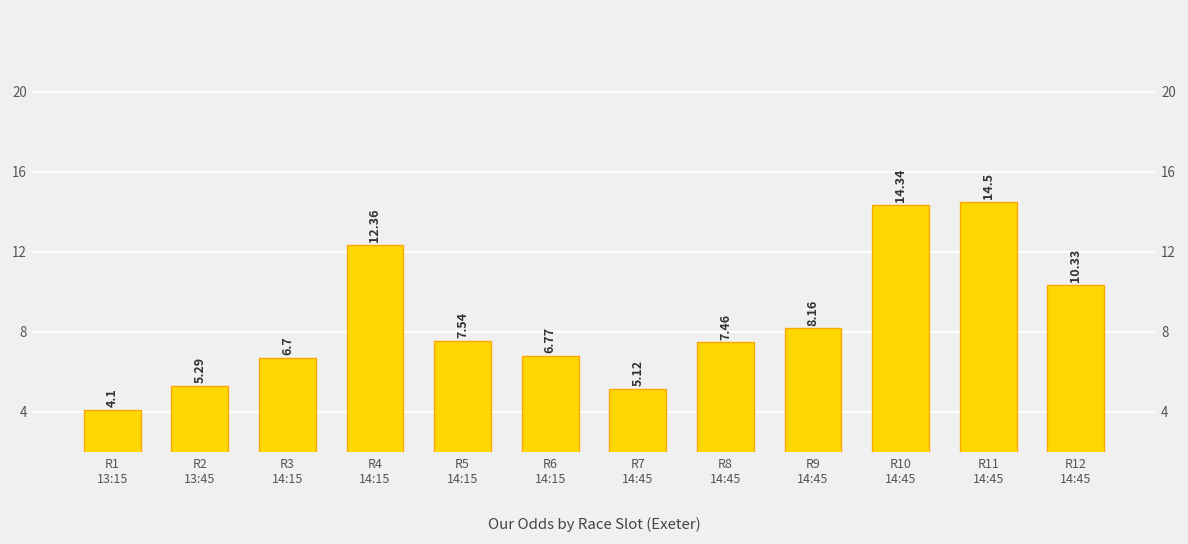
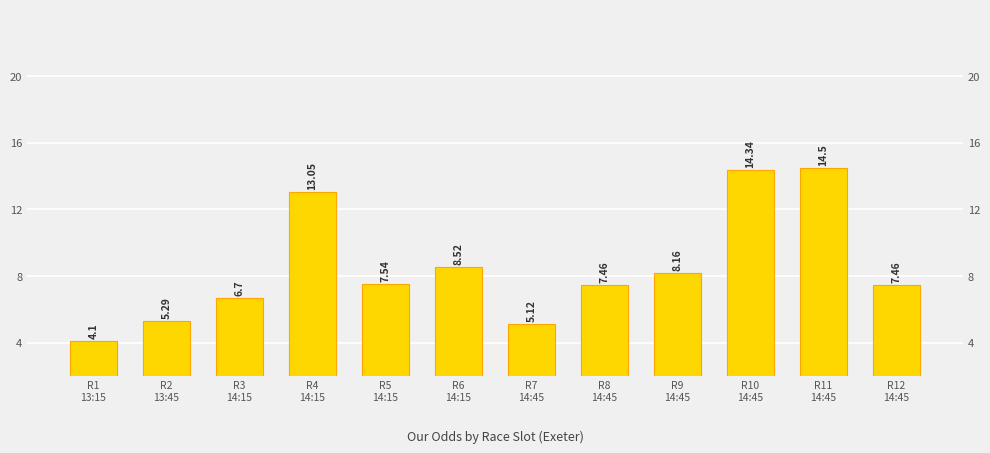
  {
    "R1 13:15": 4.1,
    "R2 13:45": 5.29,
    "R3 14:15": 6.7,
-   "R4 14:15": 12.36,
+   "R4 14:15": 13.05,
    "R5 14:15": 7.54,
-   "R6 14:15": 6.77,
+   "R6 14:15": 8.52,
    "R7 14:45": 5.12,
    "R8 14:45": 7.46,
    "R9 14:45": 8.16,
    "R10 14:45": 14.34,
    "R11 14:45": 14.5,
-   "R12 14:45": 10.33
+   "R12 14:45": 7.46
  }
